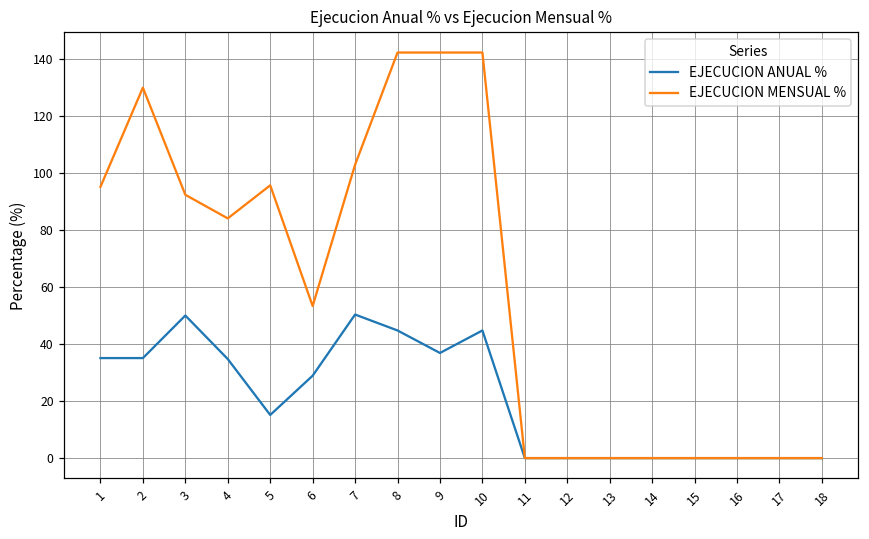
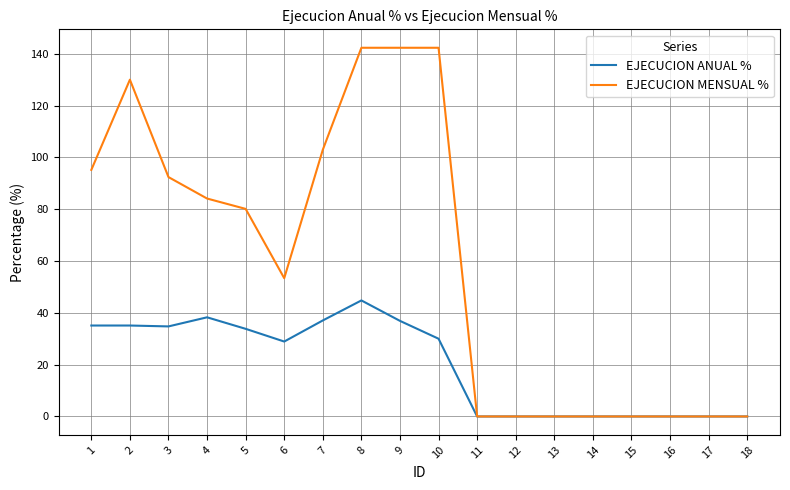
  {
    "EJECUCION ANUAL %": {
      "1": 35,
      "2": 35,
-     "3": 50,
-     "4": 35,
-     "5": 15,
+     "3": 35,
+     "4": 38,
+     "5": 34,
      "6": 29,
-     "7": 50,
+     "7": 37,
      "8": 45,
      "9": 37,
-     "10": 45
+     "10": 30
    },
    "EJECUCION MENSUAL %": {
      "1": 95,
      "2": 130,
      "3": 92,
      "4": 84,
-     "5": 96,
+     "5": 80,
      "6": 53,
      "7": 103,
      "8": 142,
      "9": 142,
      "10": 142
    }
  }
